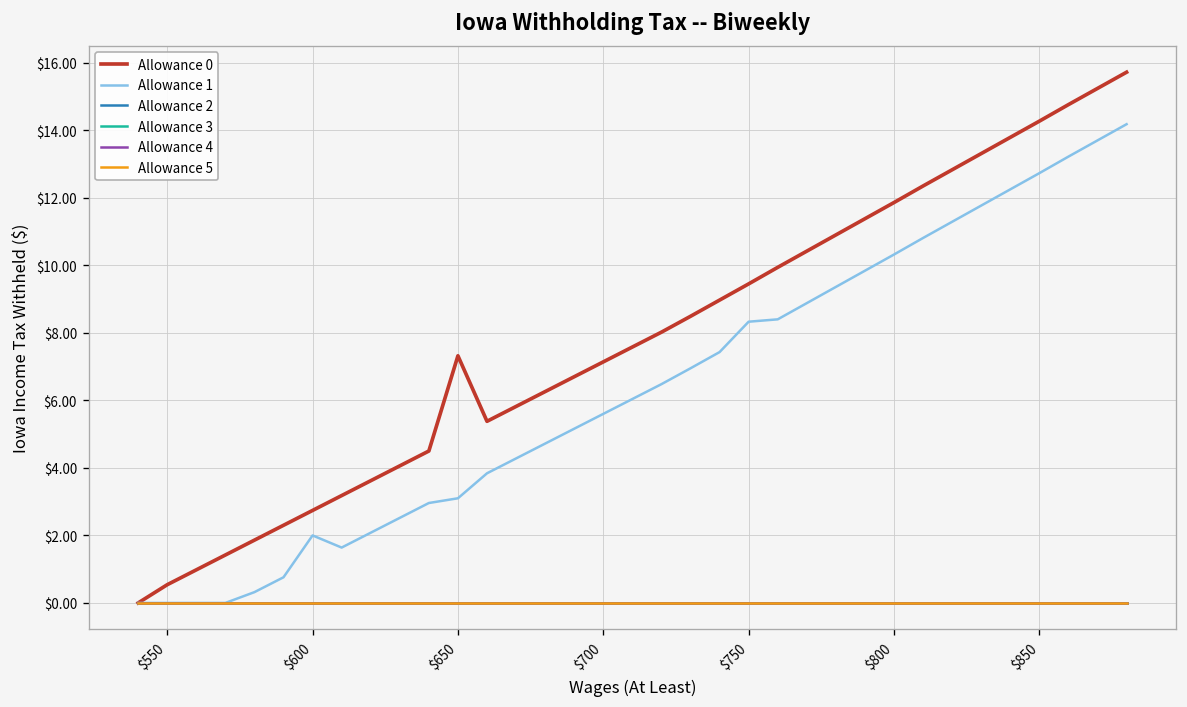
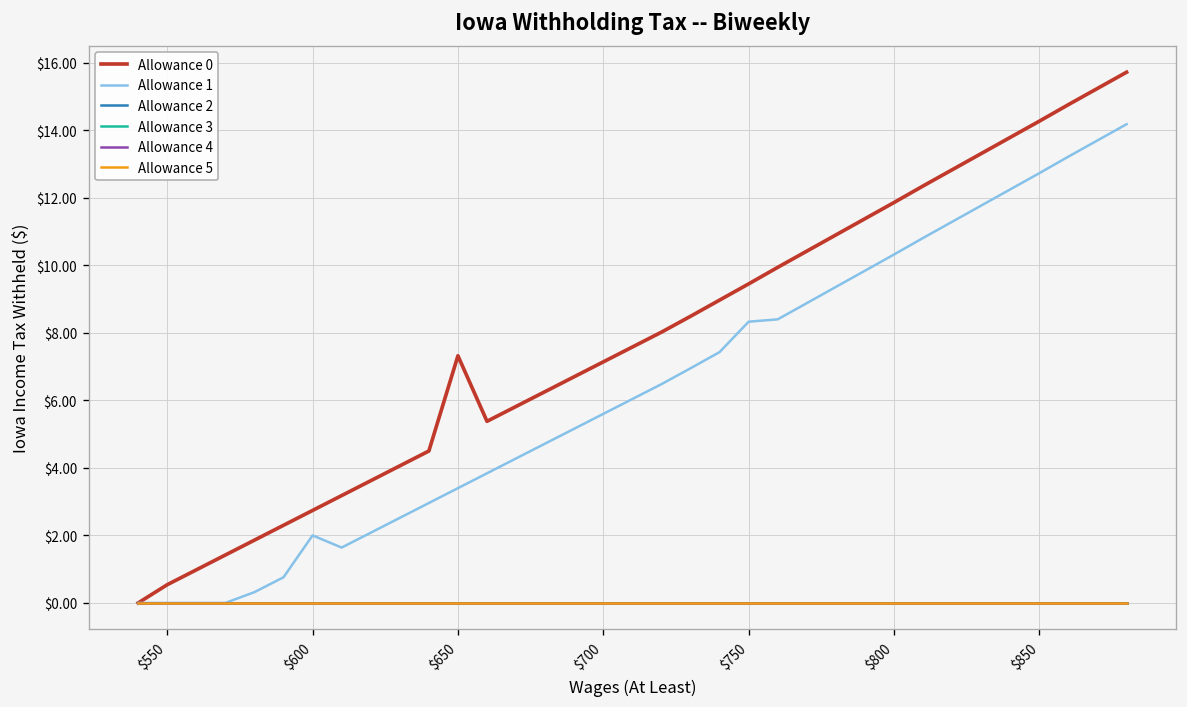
  {
    "Allowance 0": {
      "$550": "$0.5",
      "$600": "$2.7",
      "$650": "$7.3",
      "$700": "$7.1",
      "$750": "$9.5",
      "$800": "$11.9",
      "$850": "$14.3"
    },
    "Allowance 1": {
      "$600": "$2.0",
-     "$650": "$3.1",
+     "$650": "$3.4",
      "$700": "$5.6",
      "$750": "$8.3",
      "$800": "$10.3",
      "$850": "$12.7"
    },
    "Allowance 5": {
      "$600": "$0.0",
      "$650": "$0.0",
      "$700": "$0.0",
      "$750": "$0.0",
      "$800": "$0.0",
      "$850": "$0.0"
    }
  }
